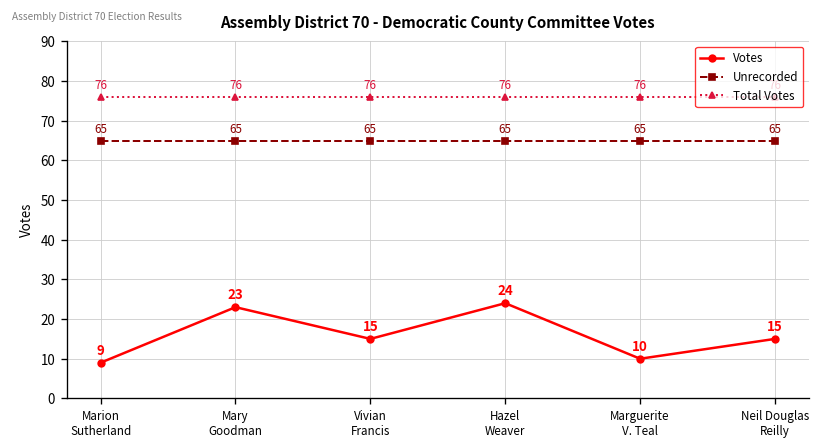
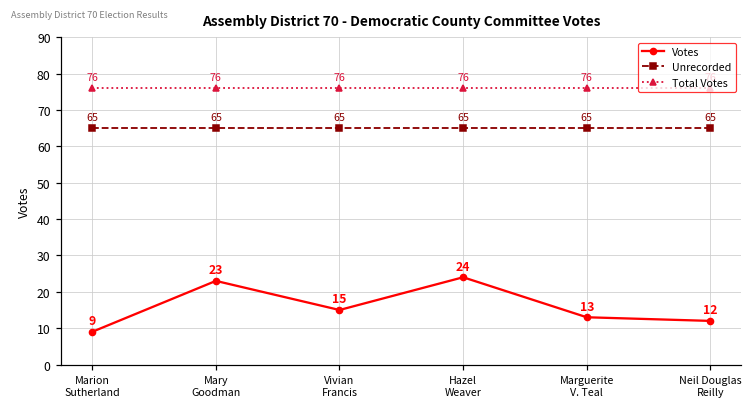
  {
    "Votes": {
      "Marion Sutherland": 9,
      "Mary Goodman": 23,
      "Vivian Francis": 15,
      "Hazel Weaver": 24,
-     "Marguerite V. Teal": 10,
-     "Neil Douglas Reilly": 15
+     "Marguerite V. Teal": 13,
+     "Neil Douglas Reilly": 12
    },
    "Unrecorded": {
      "Marion Sutherland": 65,
      "Mary Goodman": 65,
      "Vivian Francis": 65,
      "Hazel Weaver": 65,
      "Marguerite V. Teal": 65,
      "Neil Douglas Reilly": 65
    },
    "Total Votes": {
      "Marion Sutherland": 76,
      "Mary Goodman": 76,
      "Vivian Francis": 76,
      "Hazel Weaver": 76,
      "Marguerite V. Teal": 76
    }
  }
